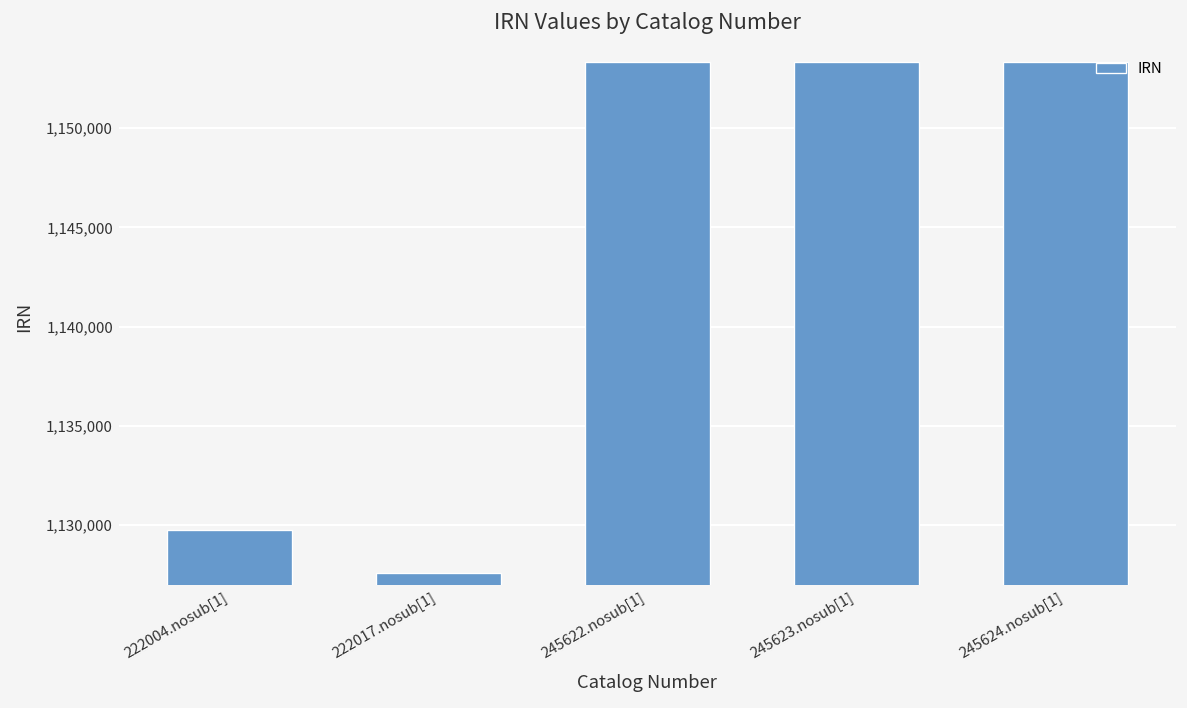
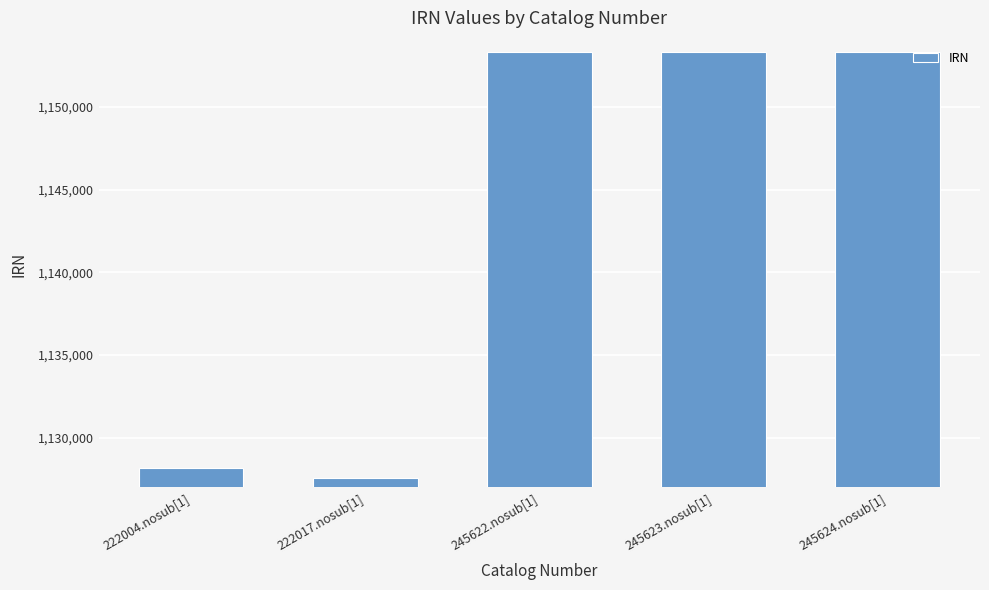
  {
-   "222004.nosub[1]": "1,129,700",
+   "222004.nosub[1]": "1,128,100",
    "222017.nosub[1]": "1,127,600",
    "245622.nosub[1]": "1,153,300",
    "245623.nosub[1]": "1,153,300",
    "245624.nosub[1]": "1,153,300"
  }
